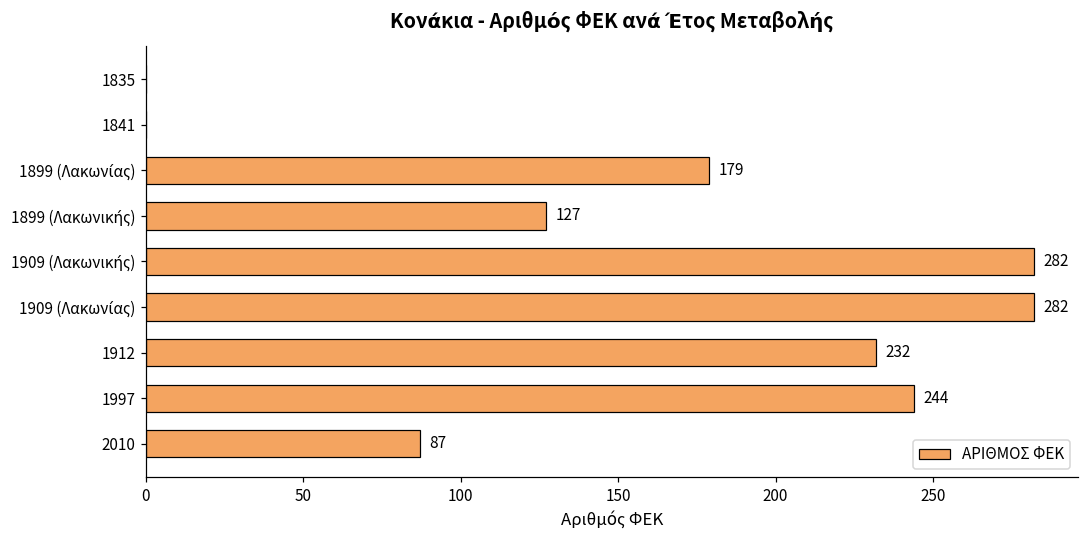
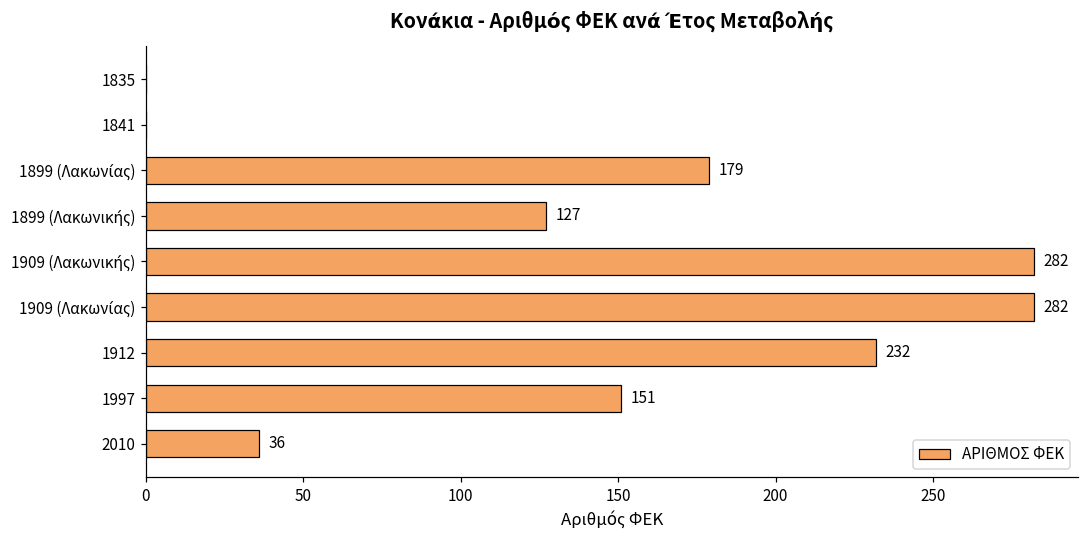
  {
    "1899 (Λακωνίας)": 179,
    "1899 (Λακωνικής)": 127,
    "1909 (Λακωνικής)": 282,
    "1909 (Λακωνίας)": 282,
    "1912": 232,
-   "1997": 244,
-   "2010": 87
+   "1997": 151,
+   "2010": 36
  }
